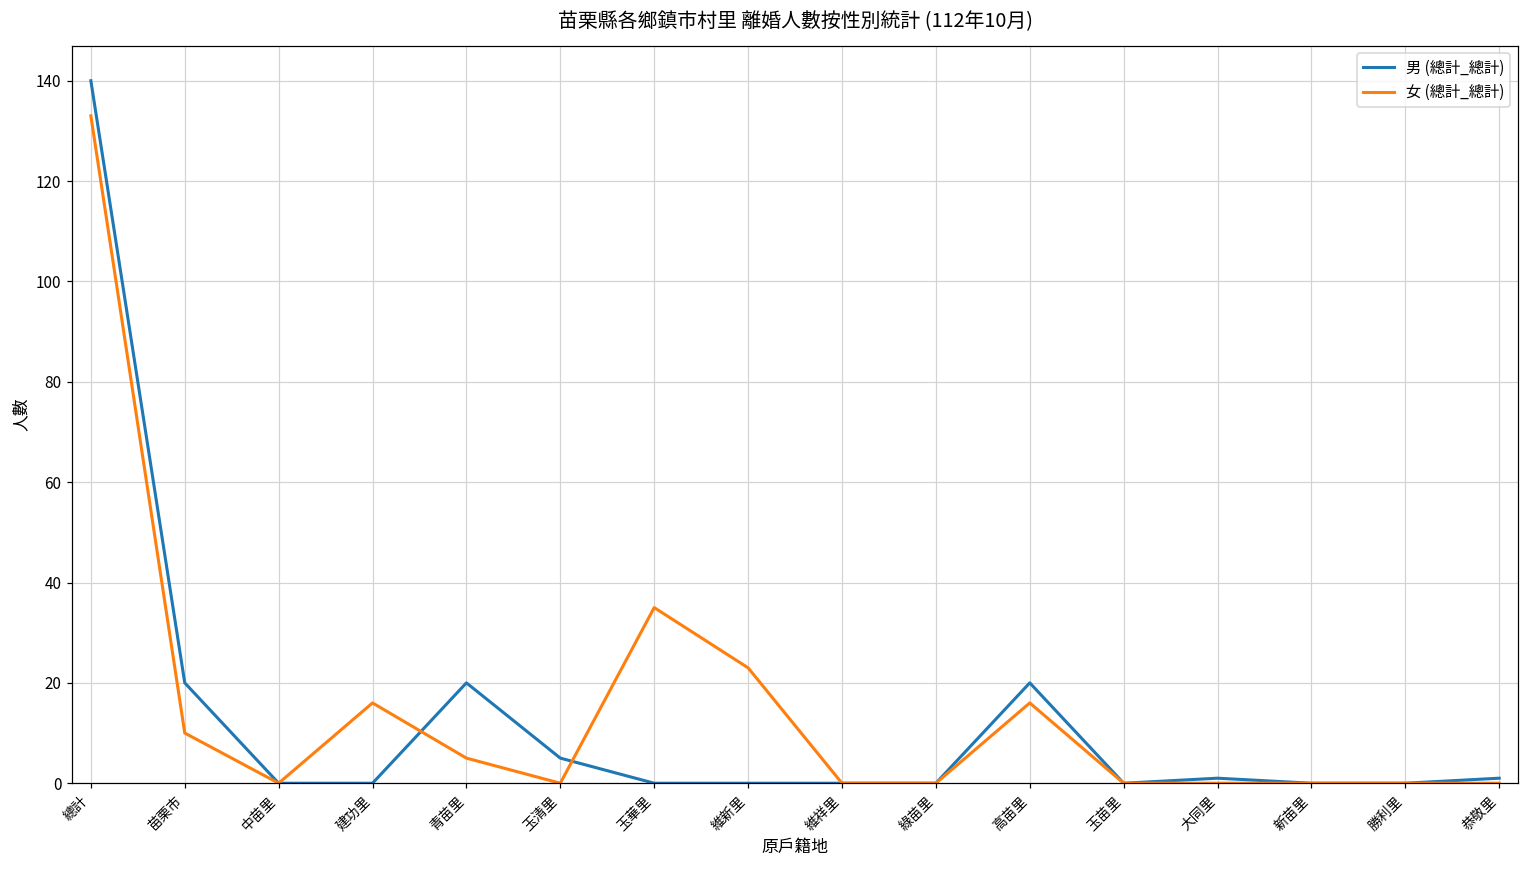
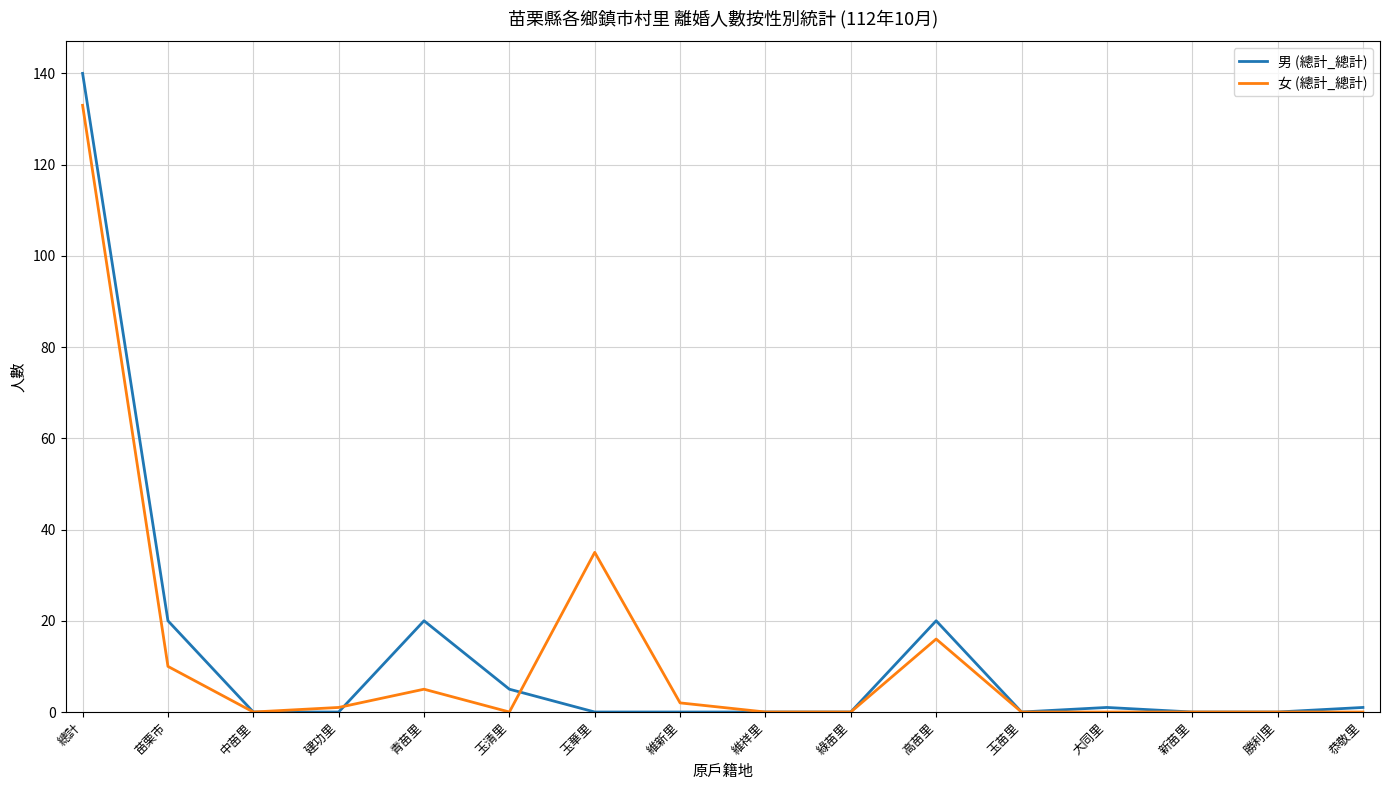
  {
    "男 (總計_總計)": {
      "總計": 140,
      "苗栗市": 20,
      "建功里": 0,
      "青苗里": 20,
      "玉清里": 5,
      "玉華里": 0,
      "維新里": 0,
      "高苗里": 20,
      "大同里": 1,
      "恭敬里": 1
    },
    "女 (總計_總計)": {
      "總計": 133,
      "苗栗市": 10,
-     "建功里": 16,
+     "建功里": 1,
      "青苗里": 5,
      "玉清里": 0,
      "玉華里": 35,
-     "維新里": 23,
+     "維新里": 2,
      "高苗里": 16,
      "大同里": 0,
      "恭敬里": 0
    }
  }
